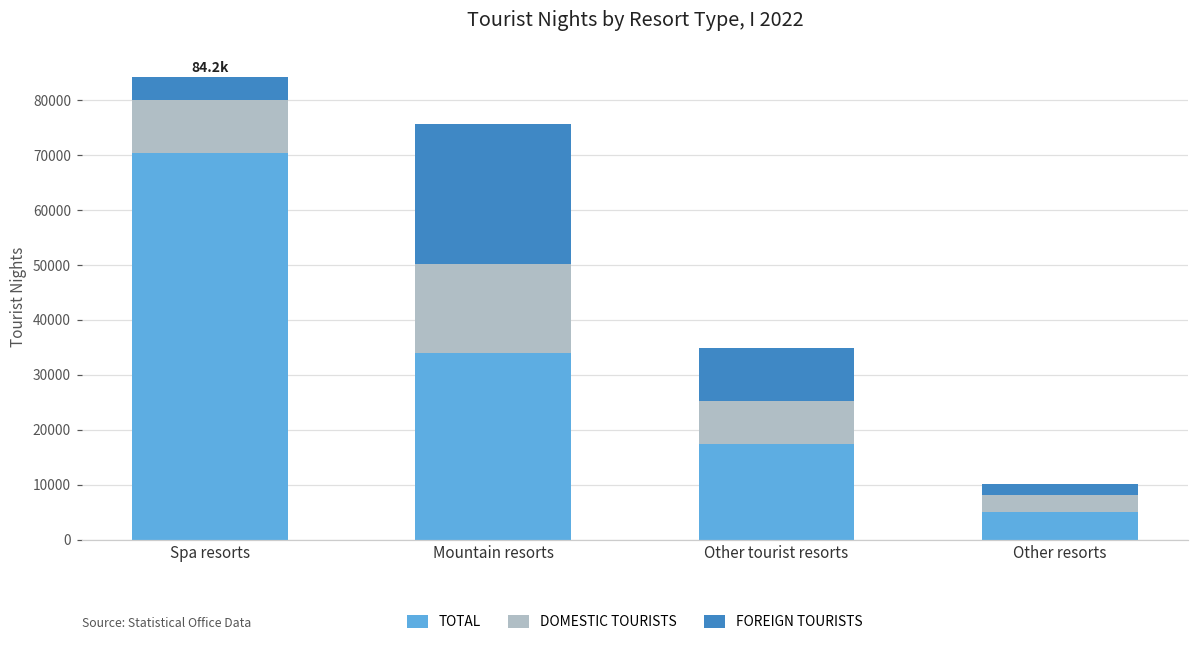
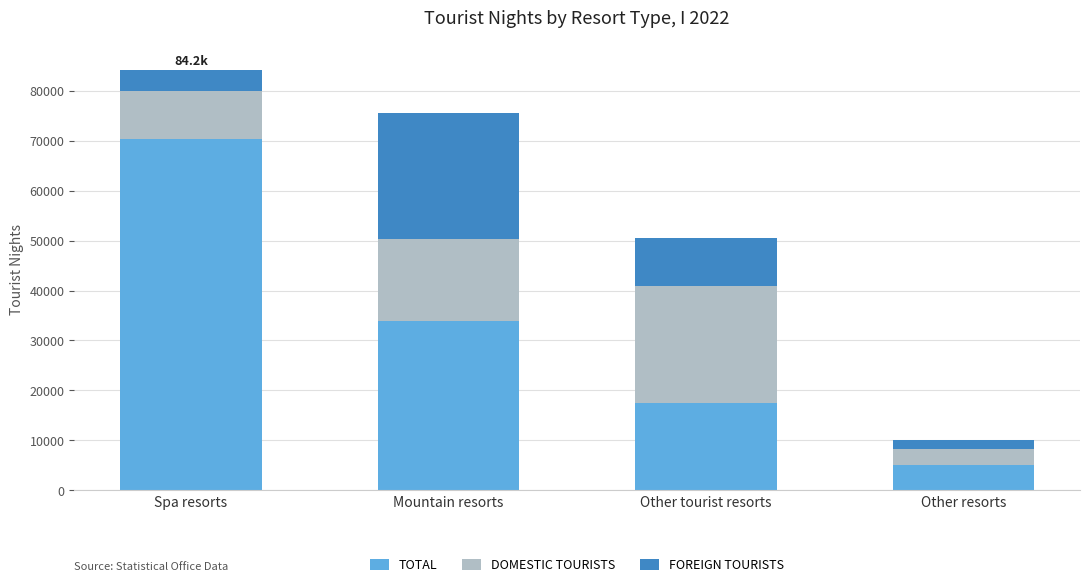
  {
    "DOMESTIC TOURISTS": {
      "Spa resorts": 10000,
      "Mountain resorts": 16000,
-     "Other tourist resorts": 8000,
+     "Other tourist resorts": 24000,
      "Other resorts": 3000
    }
  }
